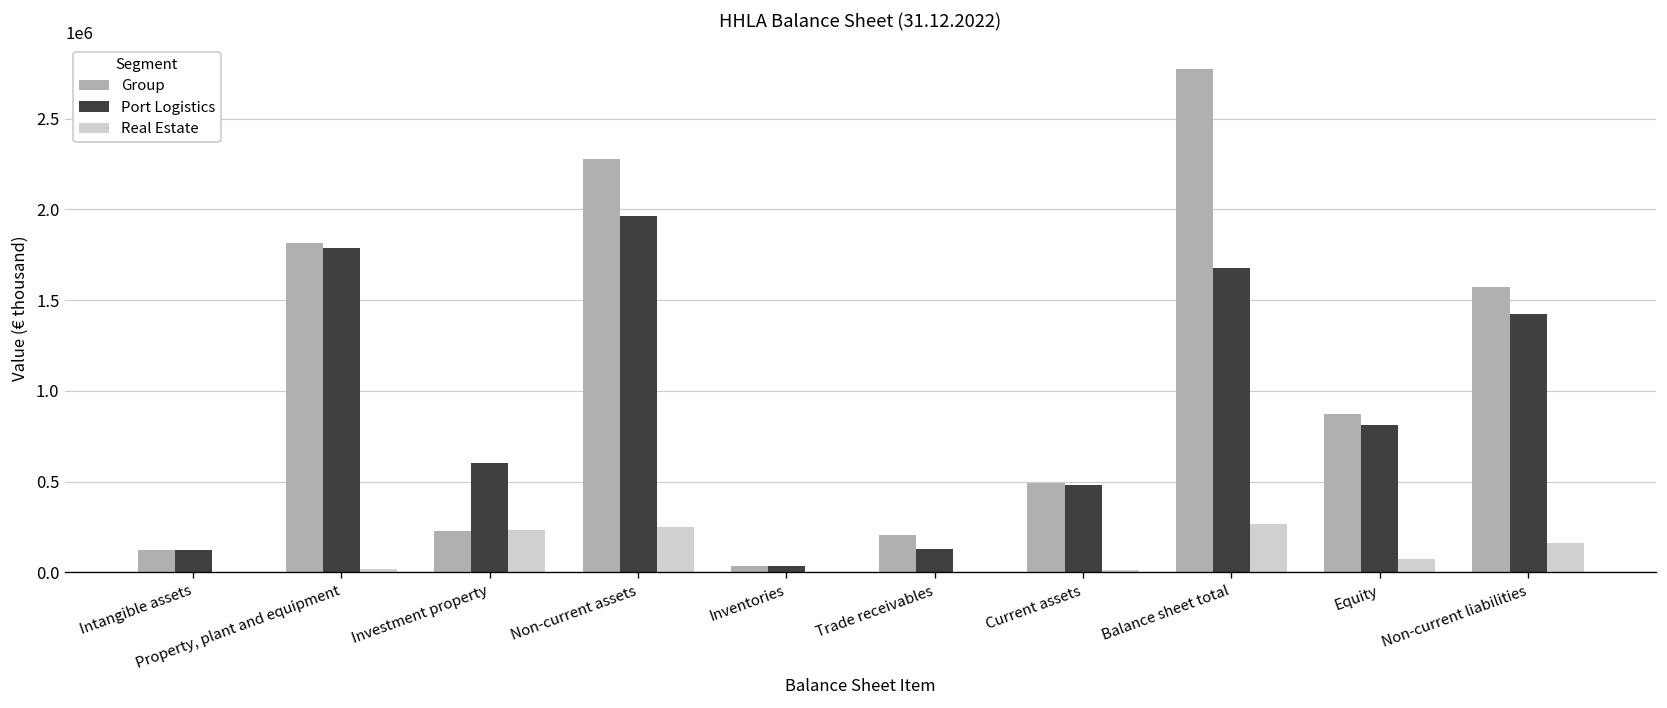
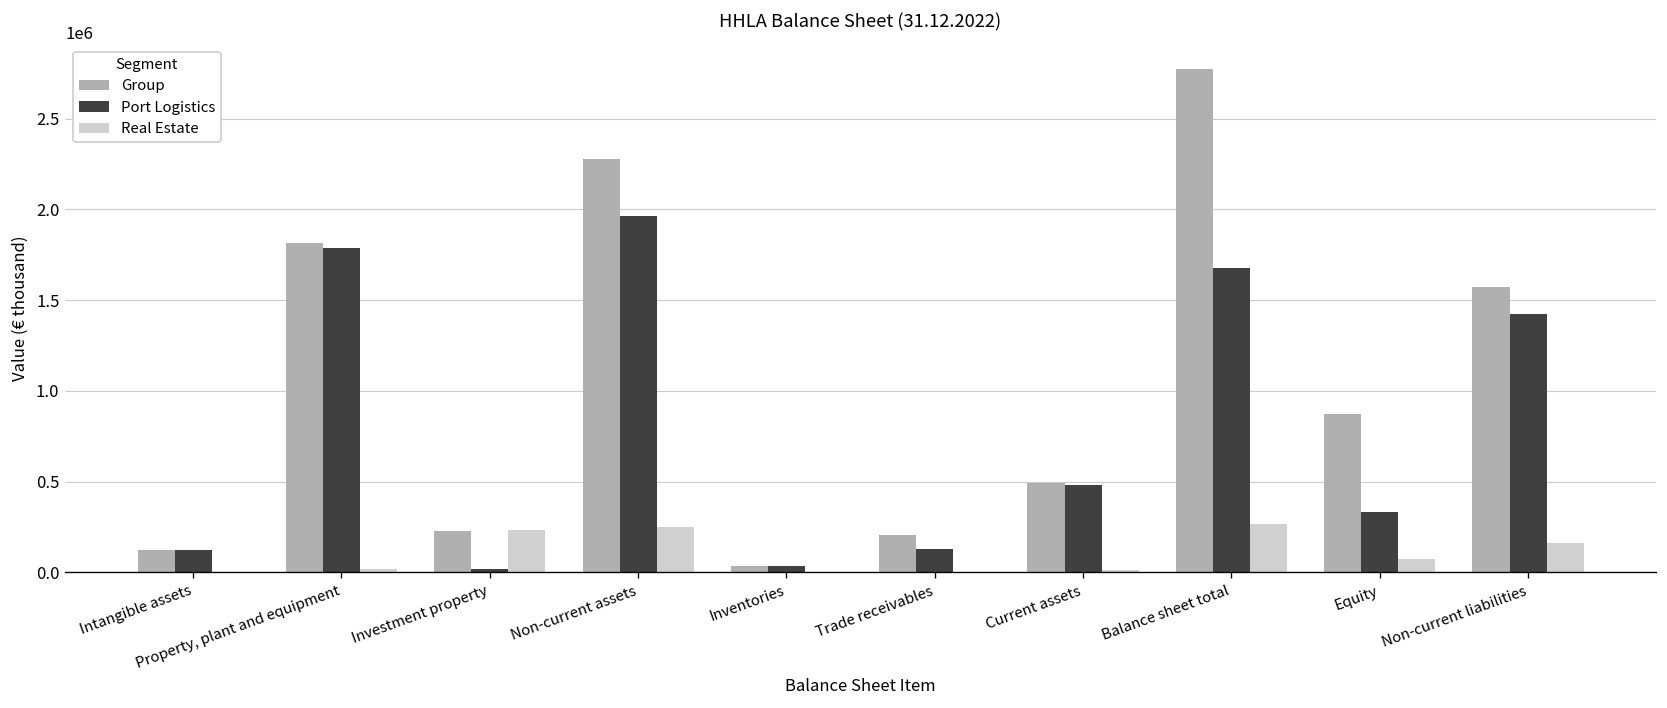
  {
    "Port Logistics": {
      "Intangible assets": 120000,
      "Property, plant and equipment": 1790000,
-     "Investment property": 600000,
+     "Investment property": 20000,
      "Non-current assets": 1960000,
      "Inventories": 30000,
      "Trade receivables": 130000,
      "Current assets": 480000,
      "Balance sheet total": 1670000,
-     "Equity": 810000,
+     "Equity": 340000,
      "Non-current liabilities": 1430000
    }
  }
